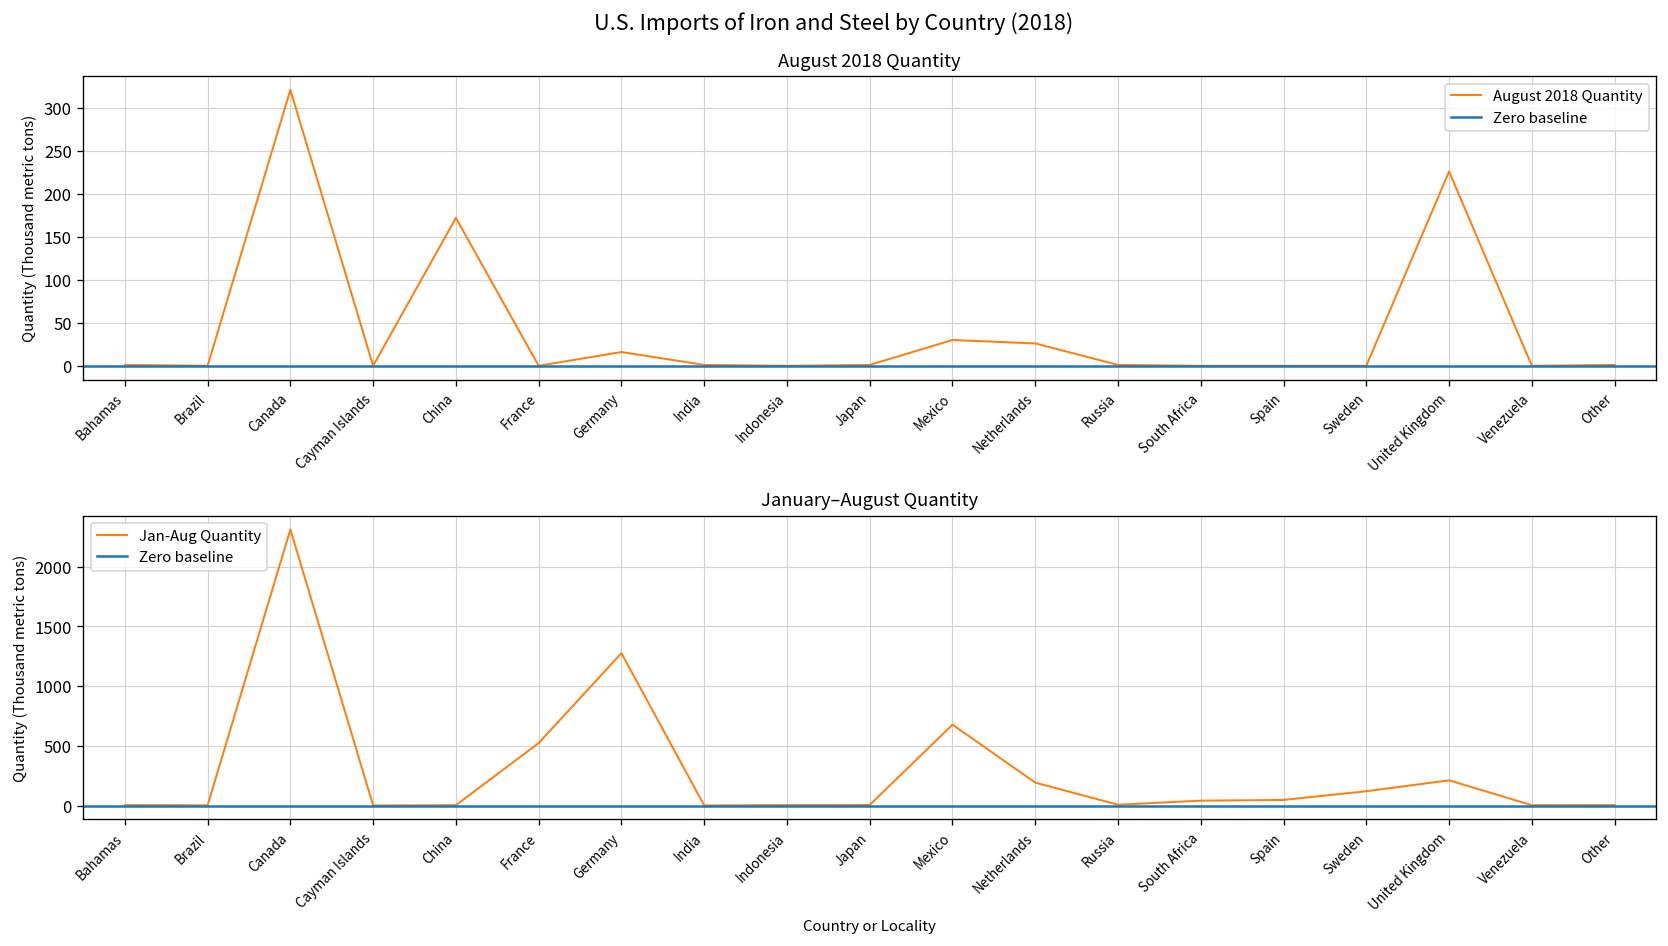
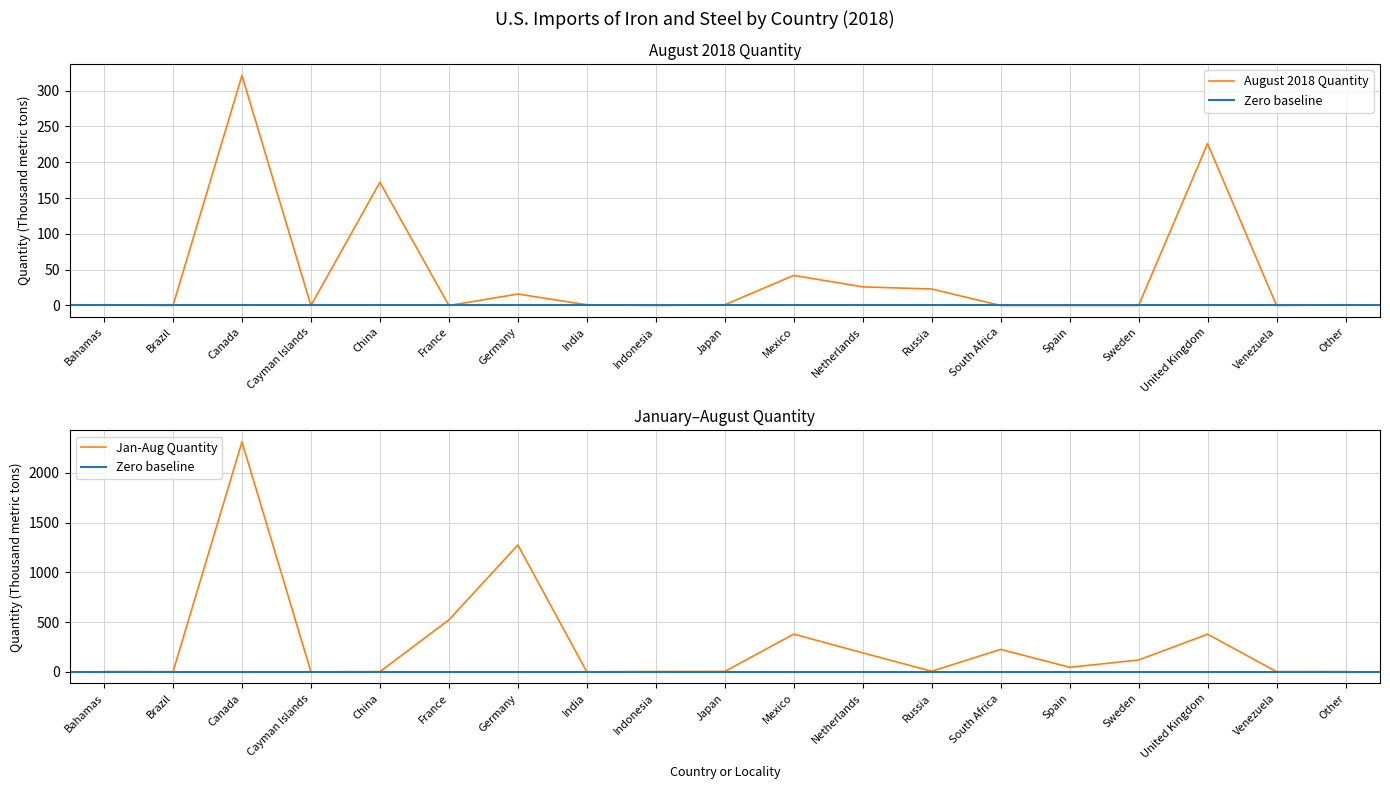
  {
    "August 2018 Quantity": {
      "Bahamas": 0,
      "Brazil": 0,
      "Canada": 320,
      "Cayman Islands": 0,
      "China": 170,
      "France": 0,
      "Germany": 20,
      "India": 0,
      "Indonesia": 0,
      "Japan": 0,
-     "Mexico": 30,
+     "Mexico": 40,
      "Netherlands": 30,
-     "Russia": 0,
+     "Russia": 20,
      "South Africa": 0,
      "Spain": 0,
      "Sweden": 0,
      "United Kingdom": 230,
      "Venezuela": 0,
      "Other": 0
    },
    "January–August Quantity": {
      "Bahamas": 0,
      "Brazil": 0,
      "Canada": 2300,
      "Cayman Islands": 0,
      "China": 0,
      "France": 500,
      "Germany": 1300,
      "India": 0,
      "Indonesia": 0,
      "Japan": 0,
-     "Mexico": 700,
+     "Mexico": 400,
      "Netherlands": 200,
      "Russia": 0,
-     "South Africa": 0,
+     "South Africa": 200,
      "Spain": 0,
      "Sweden": 100,
-     "United Kingdom": 200,
+     "United Kingdom": 400,
      "Venezuela": 0,
      "Other": 0
    }
  }
